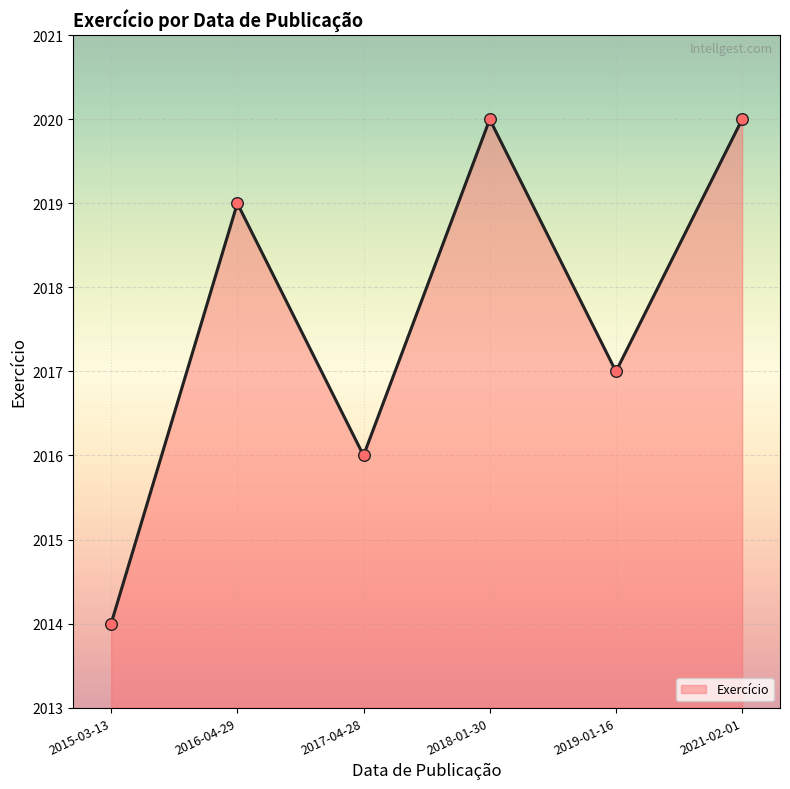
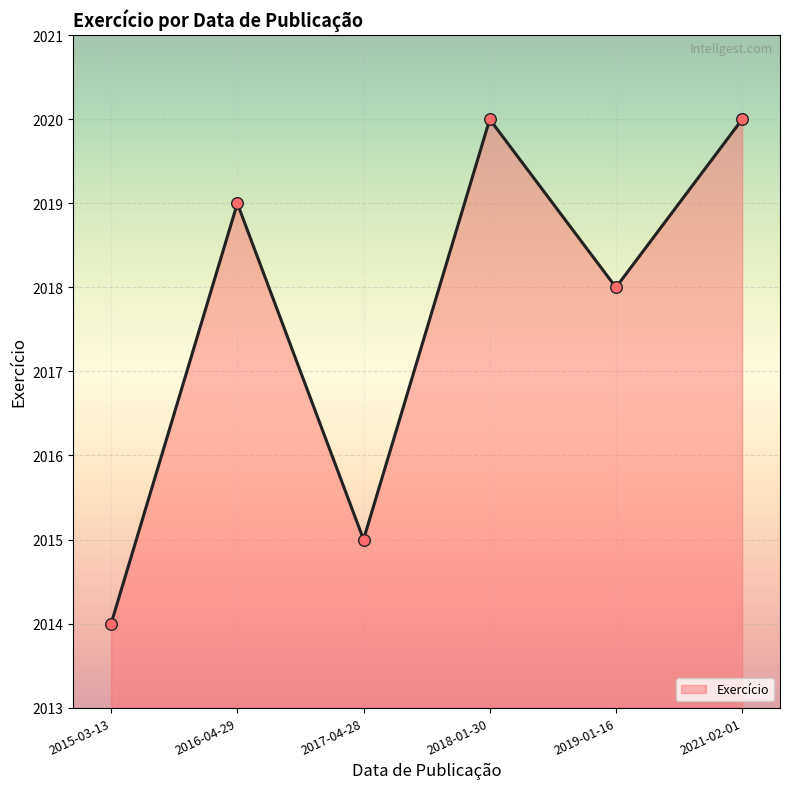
  {
    "2015-03-13": 2014,
    "2016-04-29": 2019,
-   "2017-04-28": 2016,
+   "2017-04-28": 2015,
    "2018-01-30": 2020,
-   "2019-01-16": 2017,
+   "2019-01-16": 2018,
    "2021-02-01": 2020
  }
